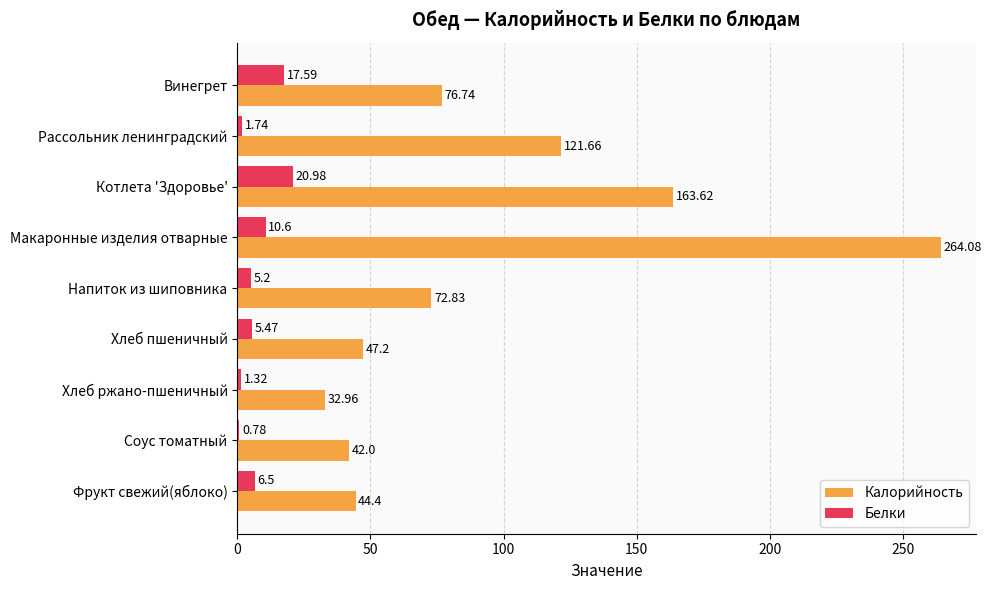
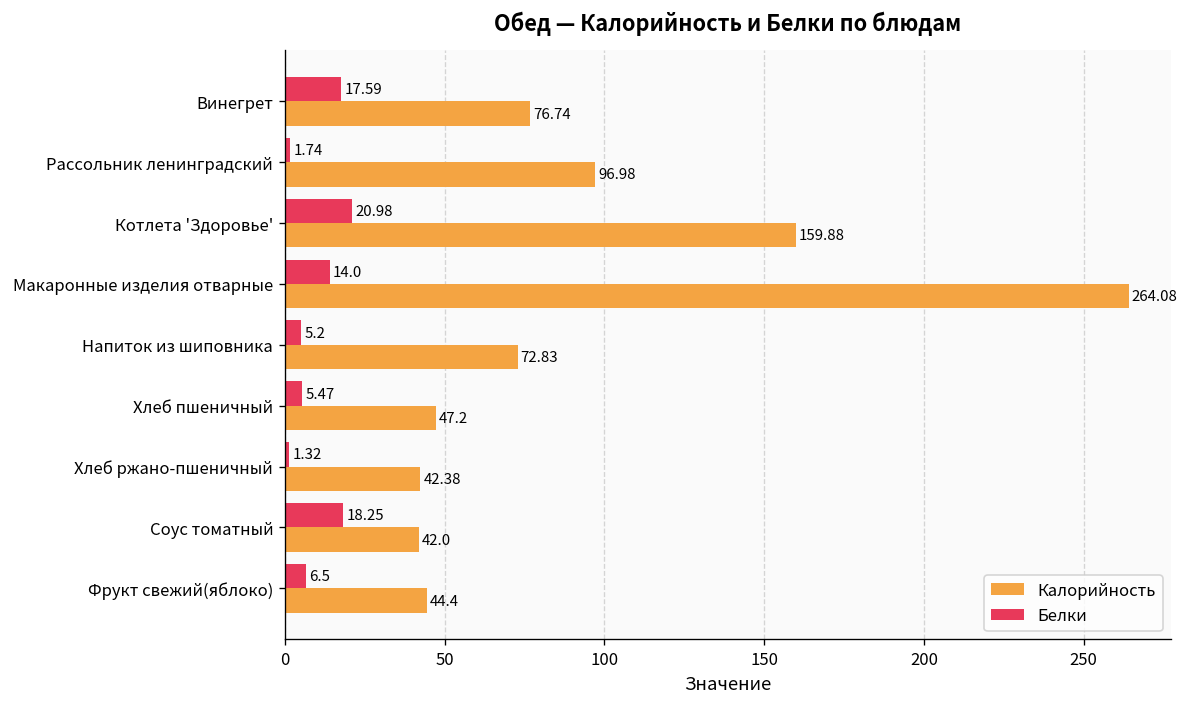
  {
    "Калорийность": {
      "Винегрет": 76.74,
-     "Рассольник ленинградский": 121.66,
-     "Котлета 'Здоровье'": 163.62,
+     "Рассольник ленинградский": 96.98,
+     "Котлета 'Здоровье'": 159.88,
      "Макаронные изделия отварные": 264.08,
      "Напиток из шиповника": 72.83,
      "Хлеб пшеничный": 47.2,
-     "Хлеб ржано-пшеничный": 32.96,
+     "Хлеб ржано-пшеничный": 42.38,
      "Соус томатный": 42.0,
      "Фрукт свежий(яблоко)": 44.4
    },
    "Белки": {
      "Винегрет": 17.59,
      "Рассольник ленинградский": 1.74,
      "Котлета 'Здоровье'": 20.98,
-     "Макаронные изделия отварные": 10.6,
+     "Макаронные изделия отварные": 14.0,
      "Напиток из шиповника": 5.2,
      "Хлеб пшеничный": 5.47,
      "Хлеб ржано-пшеничный": 1.32,
-     "Соус томатный": 0.78,
+     "Соус томатный": 18.25,
      "Фрукт свежий(яблоко)": 6.5
    }
  }
